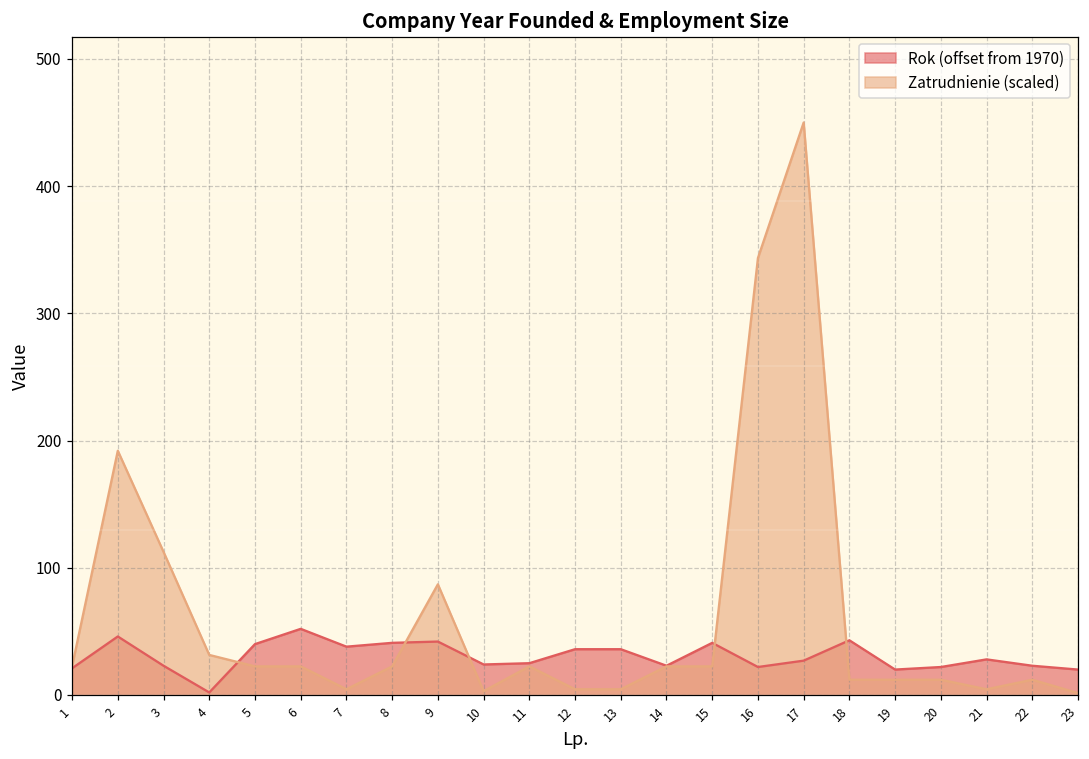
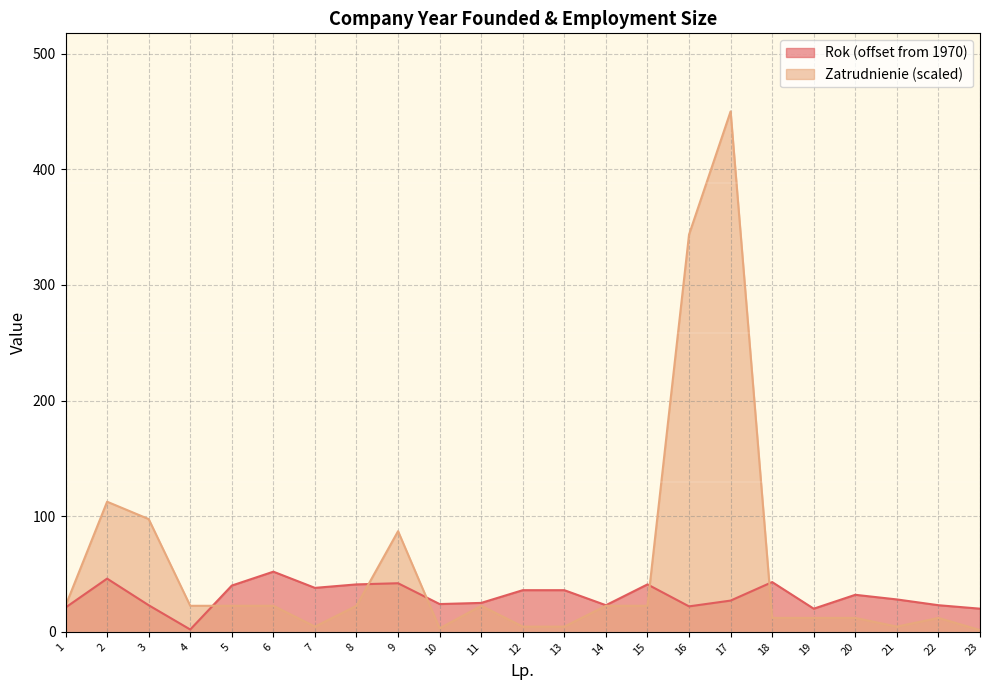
  {
    "Rok (offset from 1970)": {
      "2": 46,
      "3": 23,
      "4": 2,
      "5": 40,
      "6": 52,
      "7": 38,
      "8": 41,
      "9": 42,
      "10": 24,
      "11": 25,
      "12": 36,
      "13": 36,
      "15": 41,
      "16": 22,
      "17": 27,
      "18": 43,
      "19": 20,
-     "20": 22,
+     "20": 32,
      "21": 28,
      "22": 23,
      "23": 20
    },
    "Zatrudnienie (scaled)": {
-     "2": 192,
-     "3": 113,
-     "4": 32,
+     "2": 113,
+     "3": 98,
+     "4": 23,
      "5": 23,
      "6": 23,
      "7": 5,
      "8": 23,
      "9": 87,
      "10": 3,
      "11": 23,
      "12": 5,
      "13": 5,
      "15": 23,
      "16": 344,
      "17": 450,
      "18": 12,
      "19": 12,
      "20": 12,
      "21": 5,
      "22": 12,
      "23": 2
    }
  }
